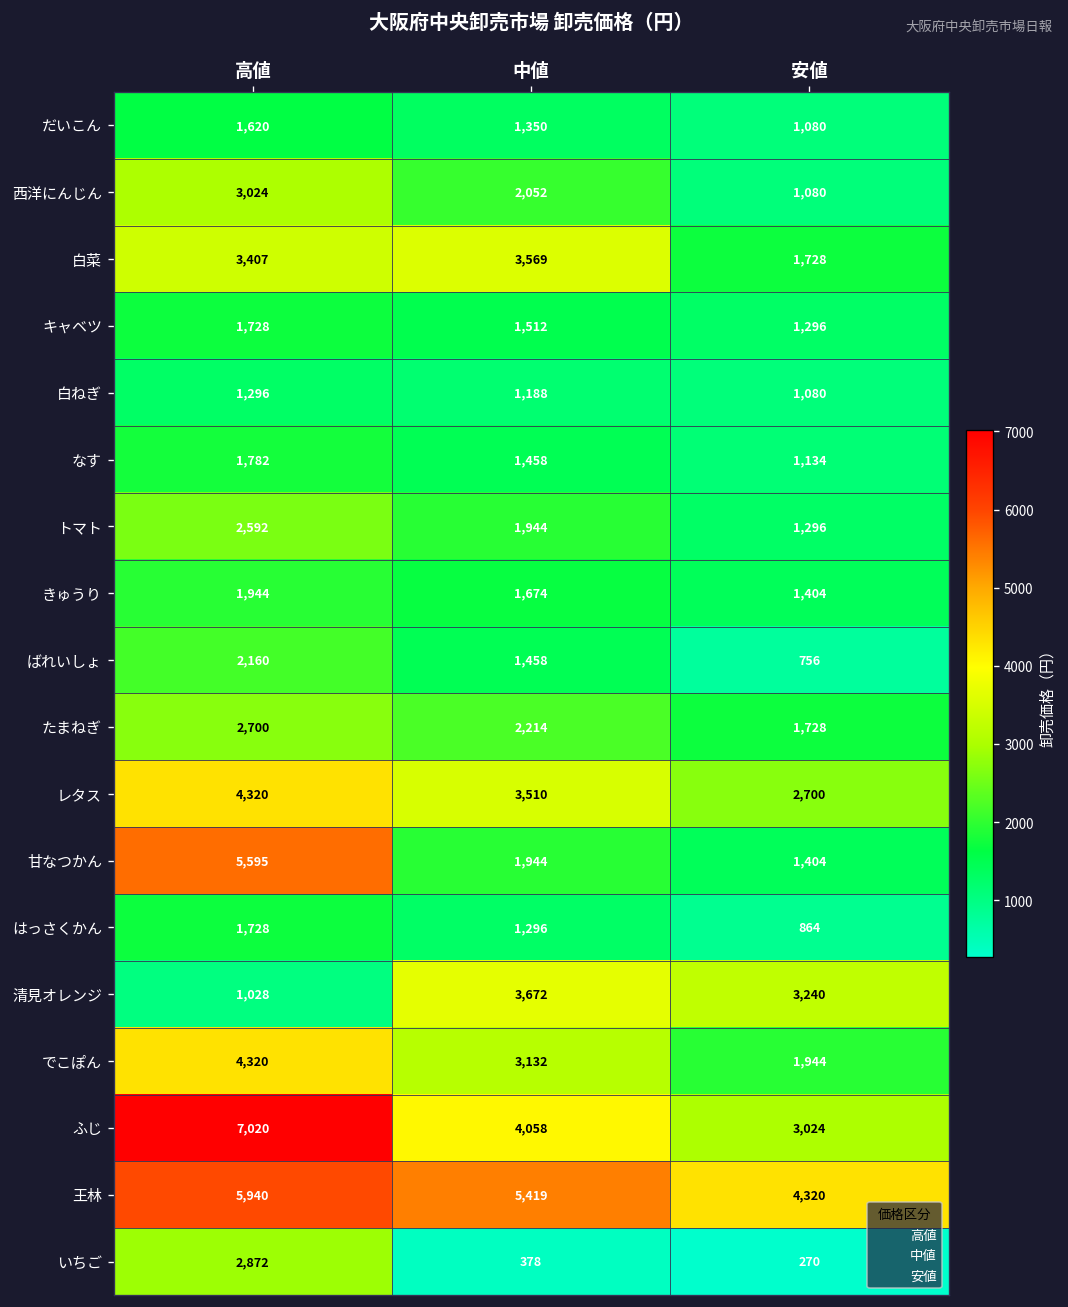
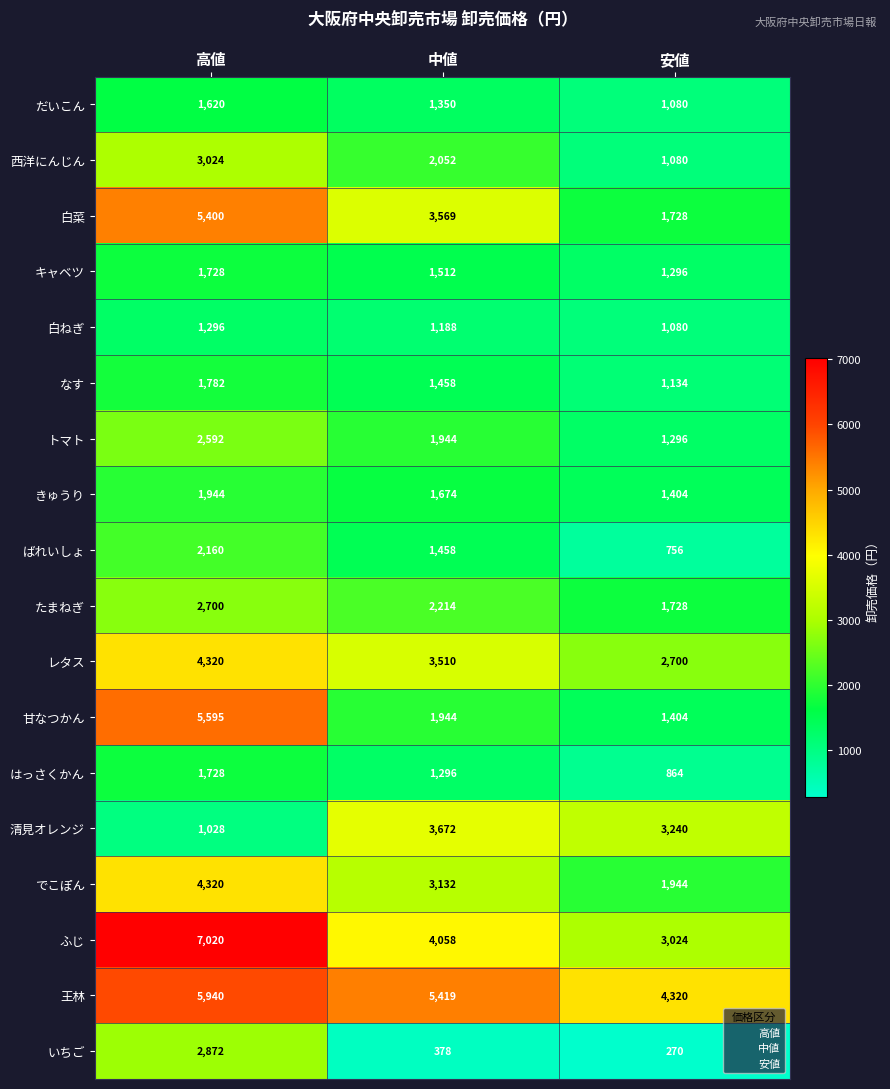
  {
    "だいこん": {
      "高値": "1,620",
      "中値": "1,350",
      "安値": "1,080"
    },
    "西洋にんじん": {
      "高値": "3,024",
      "中値": "2,052",
      "安値": "1,080"
    },
    "白菜": {
-     "高値": "3,407",
+     "高値": "5,400",
      "中値": "3,569",
      "安値": "1,728"
    },
    "キャベツ": {
      "高値": "1,728",
      "中値": "1,512",
      "安値": "1,296"
    },
    "白ねぎ": {
      "高値": "1,296",
      "中値": "1,188",
      "安値": "1,080"
    },
    "なす": {
      "高値": "1,782",
      "中値": "1,458",
      "安値": "1,134"
    },
    "トマト": {
      "高値": "2,592",
      "中値": "1,944",
      "安値": "1,296"
    },
    "きゅうり": {
      "高値": "1,944",
      "中値": "1,674",
      "安値": "1,404"
    },
    "ばれいしょ": {
      "高値": "2,160",
      "中値": "1,458",
      "安値": "756"
    },
    "たまねぎ": {
      "高値": "2,700",
      "中値": "2,214",
      "安値": "1,728"
    },
    "レタス": {
      "高値": "4,320",
      "中値": "3,510",
      "安値": "2,700"
    },
    "甘なつかん": {
      "高値": "5,595",
      "中値": "1,944",
      "安値": "1,404"
    },
    "はっさくかん": {
      "高値": "1,728",
      "中値": "1,296",
      "安値": "864"
    },
    "清見オレンジ": {
      "高値": "1,028",
      "中値": "3,672",
      "安値": "3,240"
    },
    "でこぽん": {
      "高値": "4,320",
      "中値": "3,132",
      "安値": "1,944"
    },
    "ふじ": {
      "高値": "7,020",
      "中値": "4,058",
      "安値": "3,024"
    },
    "王林": {
      "高値": "5,940",
      "中値": "5,419",
      "安値": "4,320"
    },
    "いちご": {
      "高値": "2,872",
      "中値": "378",
      "安値": "270"
    }
  }
